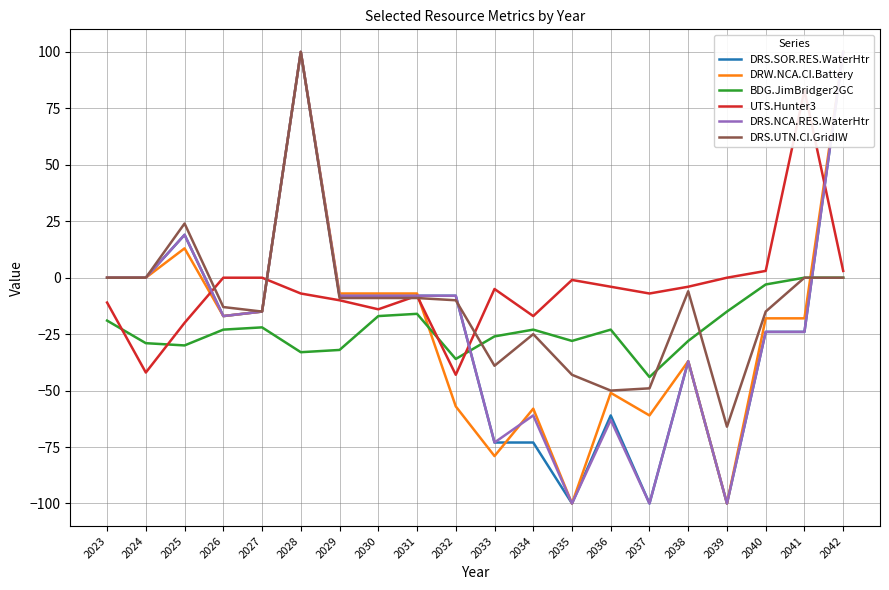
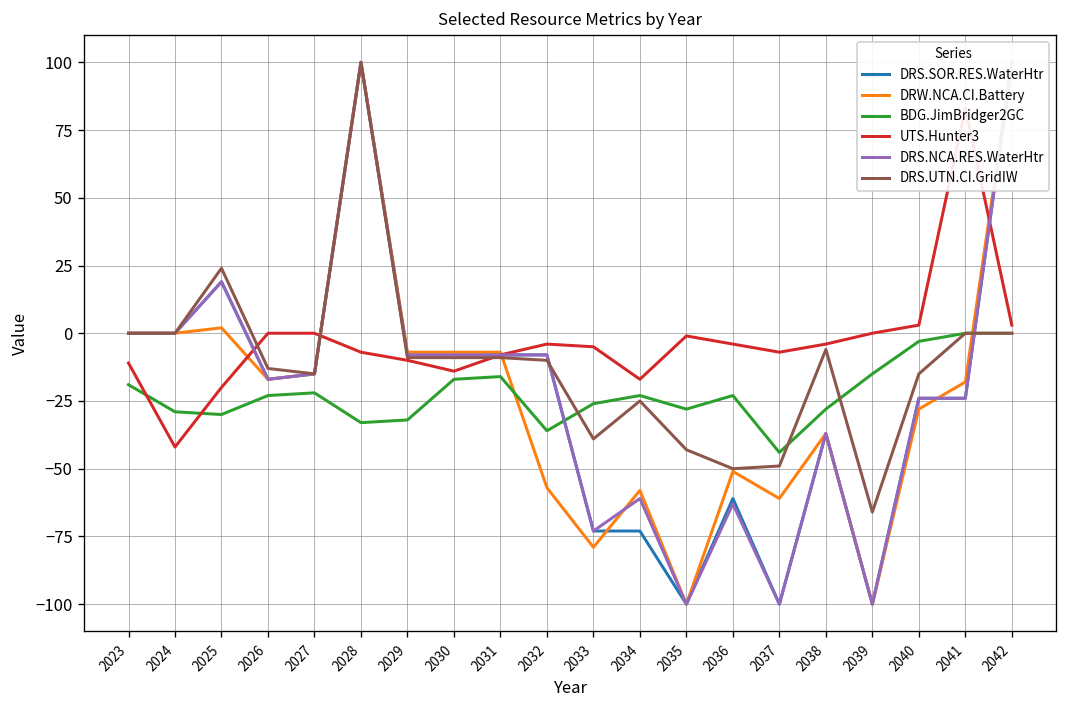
  {
    "DRS.SOR.RES.WaterHtr": {
      "2034": -73,
      "2036": -61
    },
    "DRW.NCA.CI.Battery": {
-     "2025": 13,
+     "2025": 2,
      "2032": -57,
      "2033": -79,
      "2034": -58,
      "2037": -61,
-     "2040": -18,
+     "2040": -28,
      "2041": -18
    },
    "BDG.JimBridger2GC": {
      "2023": -19,
      "2024": -29,
      "2025": -30,
      "2026": -23,
      "2027": -22,
      "2028": -33,
      "2029": -32,
      "2030": -17,
      "2031": -16,
      "2032": -36,
      "2033": -26,
      "2034": -23,
      "2035": -28,
      "2036": -23,
      "2037": -44,
      "2038": -28,
      "2039": -15,
      "2040": -3
    },
    "UTS.Hunter3": {
      "2023": -11,
      "2024": -42,
      "2025": -20,
      "2026": 0,
      "2027": 0,
      "2028": -7,
      "2030": -14,
-     "2032": -43,
+     "2032": -4,
      "2033": -5,
      "2034": -17,
      "2035": -1,
      "2036": -4,
      "2037": -7,
      "2038": -4,
      "2039": 0,
      "2040": 3,
      "2042": 3
    },
    "DRS.NCA.RES.WaterHtr": {
      "2034": -61,
      "2036": -63
    },
    "DRS.UTN.CI.GridIW": {
      "2025": 24,
      "2026": -13,
      "2032": -10,
      "2033": -39,
      "2034": -25,
      "2035": -43,
      "2037": -49,
      "2038": -6,
      "2039": -66,
      "2040": -15
    }
  }
